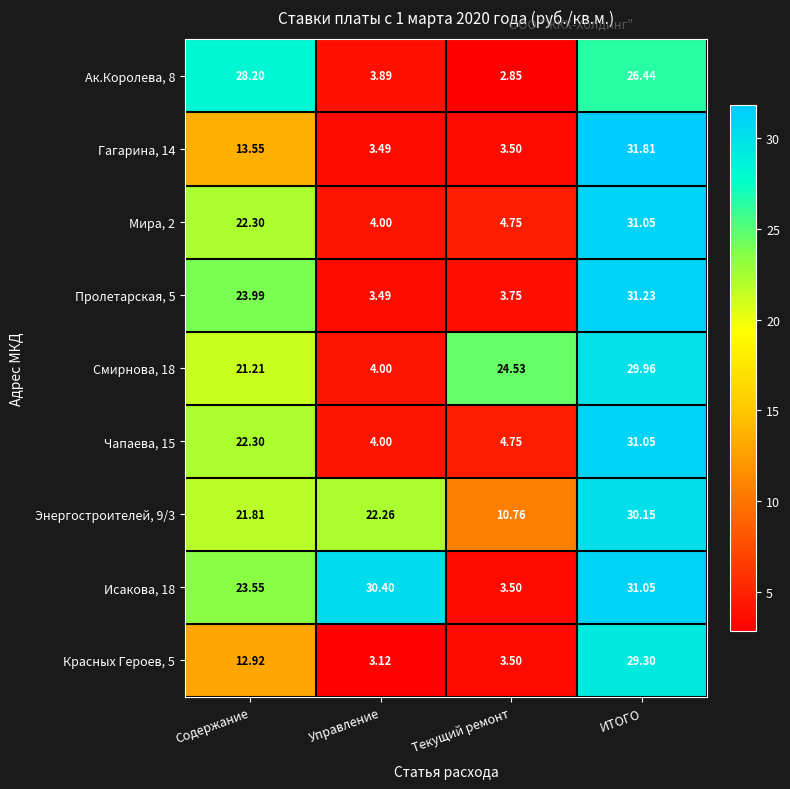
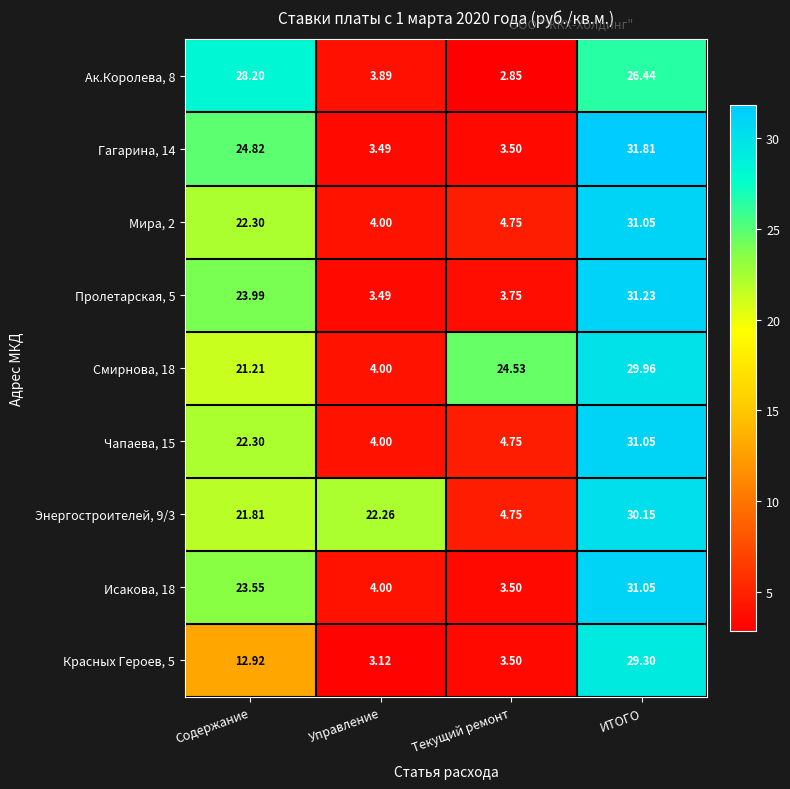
  {
    "Ак.Королева, 8": {
      "Содержание": 28.20,
      "Управление": 3.89,
      "Текущий ремонт": 2.85,
      "ИТОГО": 26.44
    },
    "Гагарина, 14": {
-     "Содержание": 13.55,
+     "Содержание": 24.82,
      "Управление": 3.49,
      "Текущий ремонт": 3.50,
      "ИТОГО": 31.81
    },
    "Мира, 2": {
      "Содержание": 22.30,
      "Управление": 4.00,
      "Текущий ремонт": 4.75,
      "ИТОГО": 31.05
    },
    "Пролетарская, 5": {
      "Содержание": 23.99,
      "Управление": 3.49,
      "Текущий ремонт": 3.75,
      "ИТОГО": 31.23
    },
    "Смирнова, 18": {
      "Содержание": 21.21,
      "Управление": 4.00,
      "Текущий ремонт": 24.53,
      "ИТОГО": 29.96
    },
    "Чапаева, 15": {
      "Содержание": 22.30,
      "Управление": 4.00,
      "Текущий ремонт": 4.75,
      "ИТОГО": 31.05
    },
    "Энергостроителей, 9/3": {
      "Содержание": 21.81,
      "Управление": 22.26,
-     "Текущий ремонт": 10.76,
+     "Текущий ремонт": 4.75,
      "ИТОГО": 30.15
    },
    "Исакова, 18": {
      "Содержание": 23.55,
-     "Управление": 30.40,
+     "Управление": 4.00,
      "Текущий ремонт": 3.50,
      "ИТОГО": 31.05
    },
    "Красных Героев, 5": {
      "Содержание": 12.92,
      "Управление": 3.12,
      "Текущий ремонт": 3.50,
      "ИТОГО": 29.30
    }
  }
